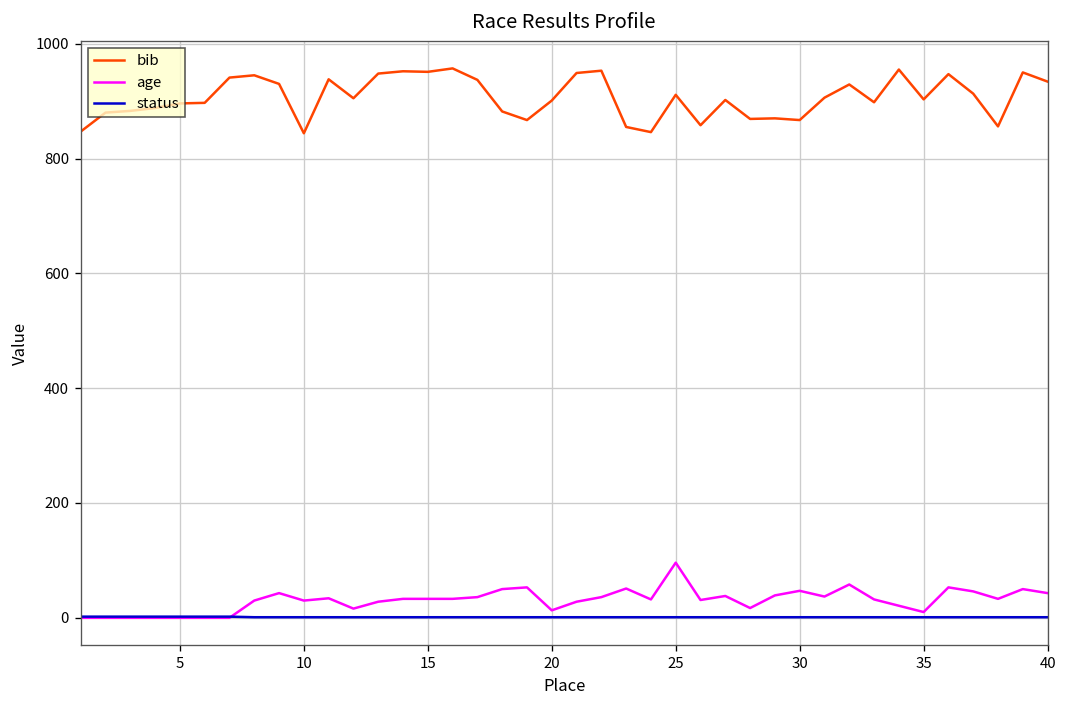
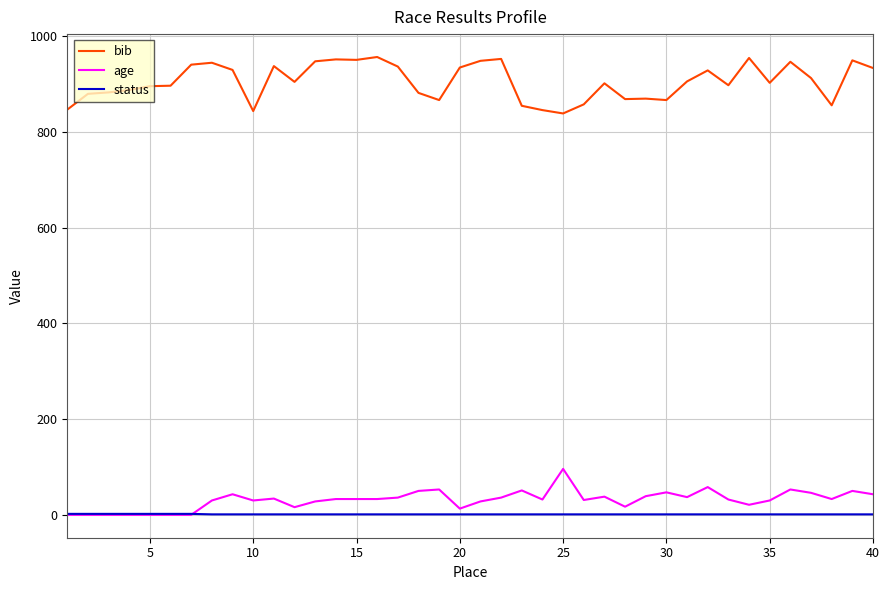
  {
    "bib": {
      "10": 840,
      "15": 950,
-     "20": 900,
-     "25": 910,
+     "20": 940,
+     "25": 840,
      "30": 870,
      "35": 900,
      "40": 930
    },
    "age": {
      "10": 30,
      "15": 30,
      "20": 10,
      "25": 100,
      "30": 50,
-     "35": 10,
+     "35": 30,
      "40": 40
    },
    "status": {
      "10": 0,
      "15": 0,
      "20": 0,
      "25": 0,
      "30": 0,
      "35": 0,
      "40": 0
    }
  }
